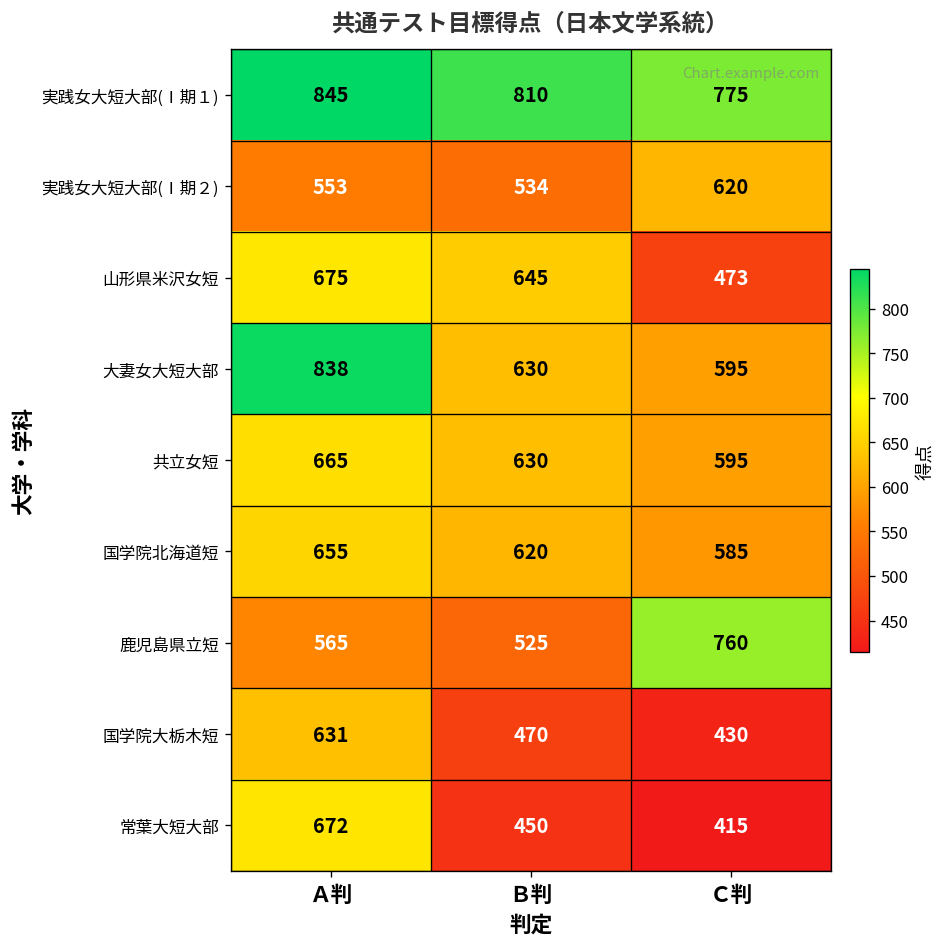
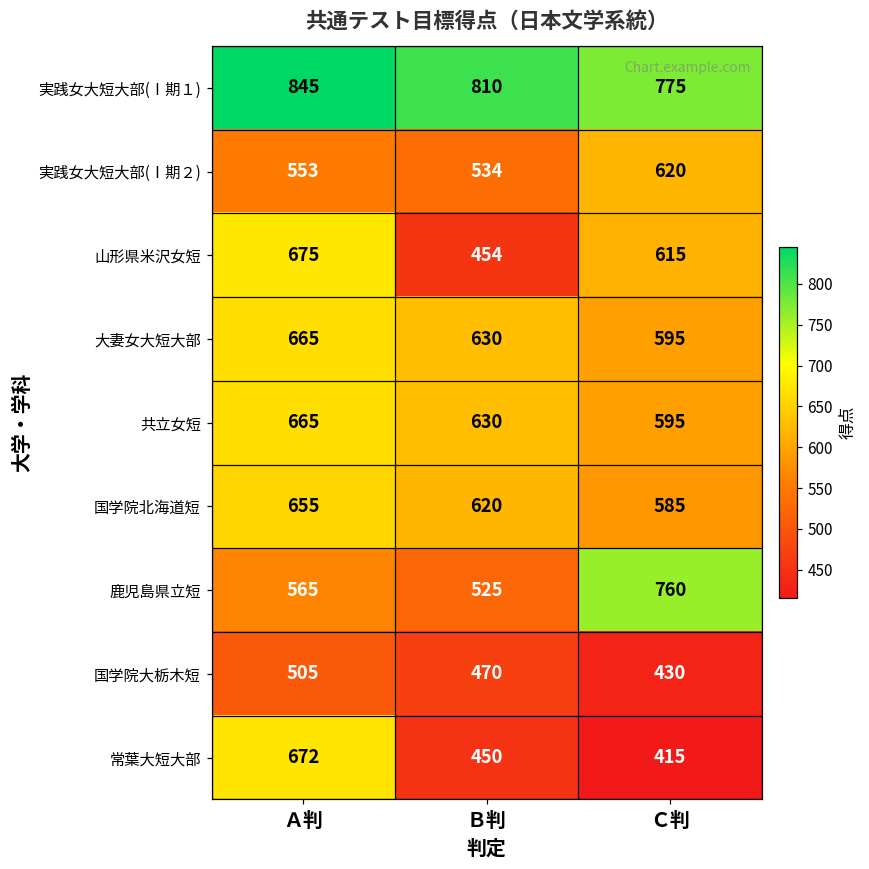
  {
    "実践女大短大部(Ⅰ期１)": {
      "Ａ判": 845,
      "Ｂ判": 810
    },
    "実践女大短大部(Ⅰ期２)": {
      "Ａ判": 553,
      "Ｂ判": 534,
      "Ｃ判": 620
    },
    "山形県米沢女短": {
      "Ａ判": 675,
-     "Ｂ判": 645,
-     "Ｃ判": 473
+     "Ｂ判": 454,
+     "Ｃ判": 615
    },
    "大妻女大短大部": {
-     "Ａ判": 838,
+     "Ａ判": 665,
      "Ｂ判": 630,
      "Ｃ判": 595
    },
    "共立女短": {
      "Ａ判": 665,
      "Ｂ判": 630,
      "Ｃ判": 595
    },
    "国学院北海道短": {
      "Ａ判": 655,
      "Ｂ判": 620,
      "Ｃ判": 585
    },
    "鹿児島県立短": {
      "Ａ判": 565,
      "Ｂ判": 525,
      "Ｃ判": 760
    },
    "国学院大栃木短": {
-     "Ａ判": 631,
+     "Ａ判": 505,
      "Ｂ判": 470,
      "Ｃ判": 430
    },
    "常葉大短大部": {
      "Ａ判": 672,
      "Ｂ判": 450,
      "Ｃ判": 415
    }
  }
